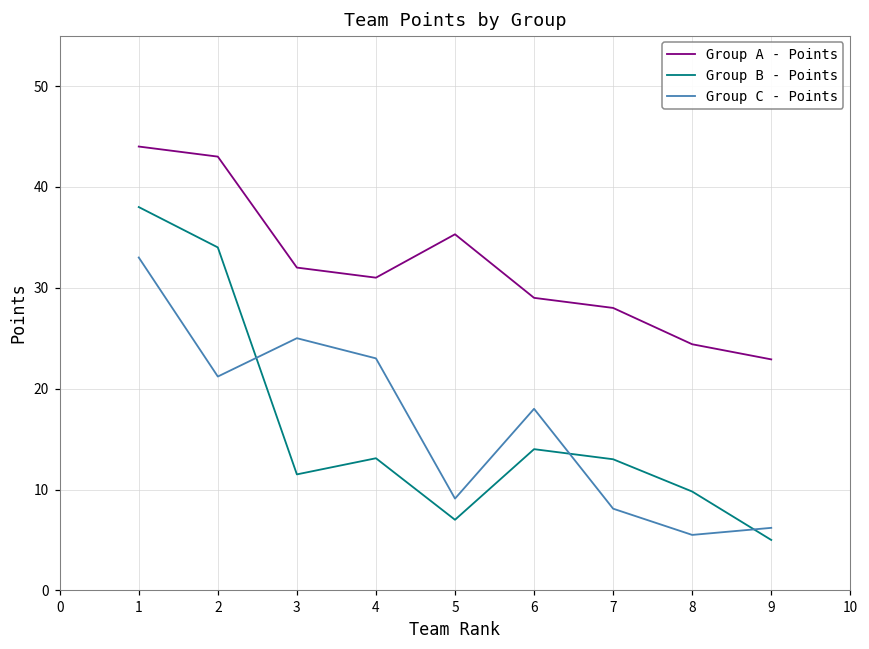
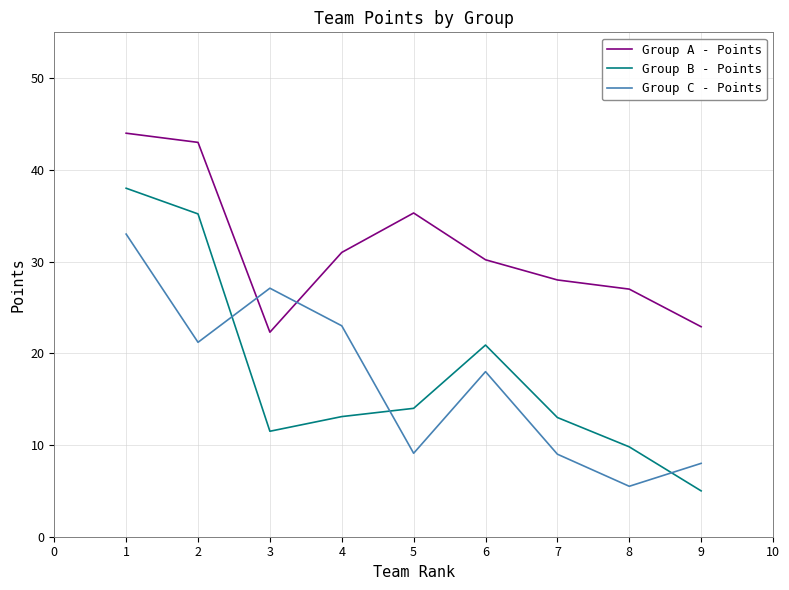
  {
    "Group A - Points": {
      "1": 44,
      "2": 43,
-     "3": 32,
+     "3": 22,
      "4": 31,
      "5": 35,
-     "6": 29,
+     "6": 30,
      "7": 28,
-     "8": 24,
+     "8": 27,
      "9": 23
    },
    "Group B - Points": {
      "1": 38,
-     "2": 34,
+     "2": 35,
      "3": 12,
      "4": 13,
-     "5": 7,
-     "6": 14,
+     "5": 14,
+     "6": 21,
      "7": 13,
      "8": 10,
      "9": 5
    },
    "Group C - Points": {
      "1": 33,
      "2": 21,
-     "3": 25,
+     "3": 27,
      "4": 23,
      "5": 9,
      "6": 18,
-     "7": 8,
+     "7": 9,
      "8": 6,
-     "9": 6
+     "9": 8
    }
  }
